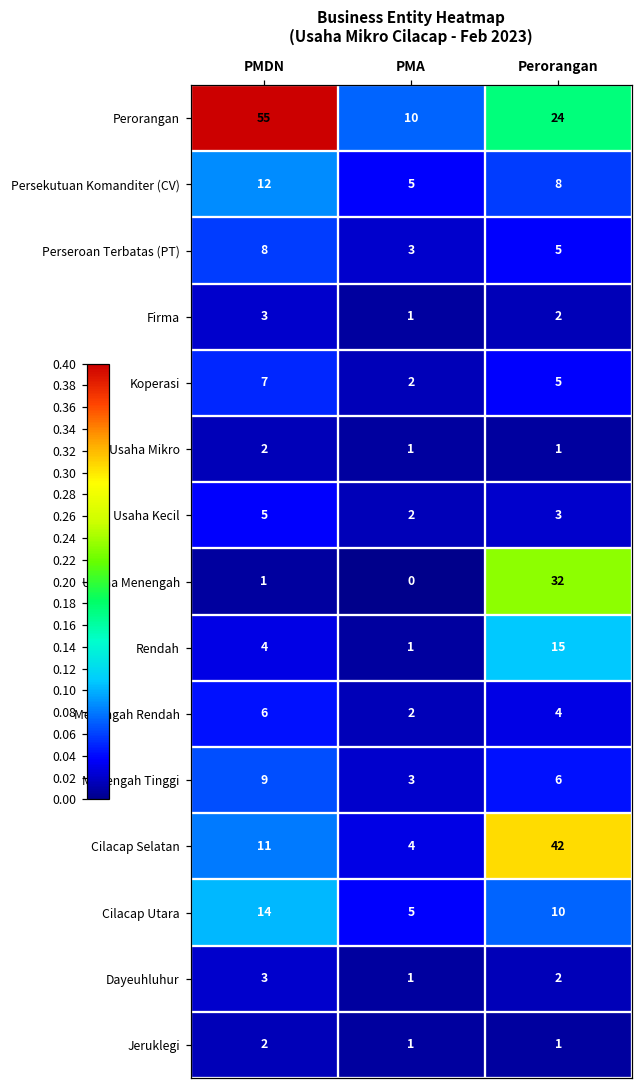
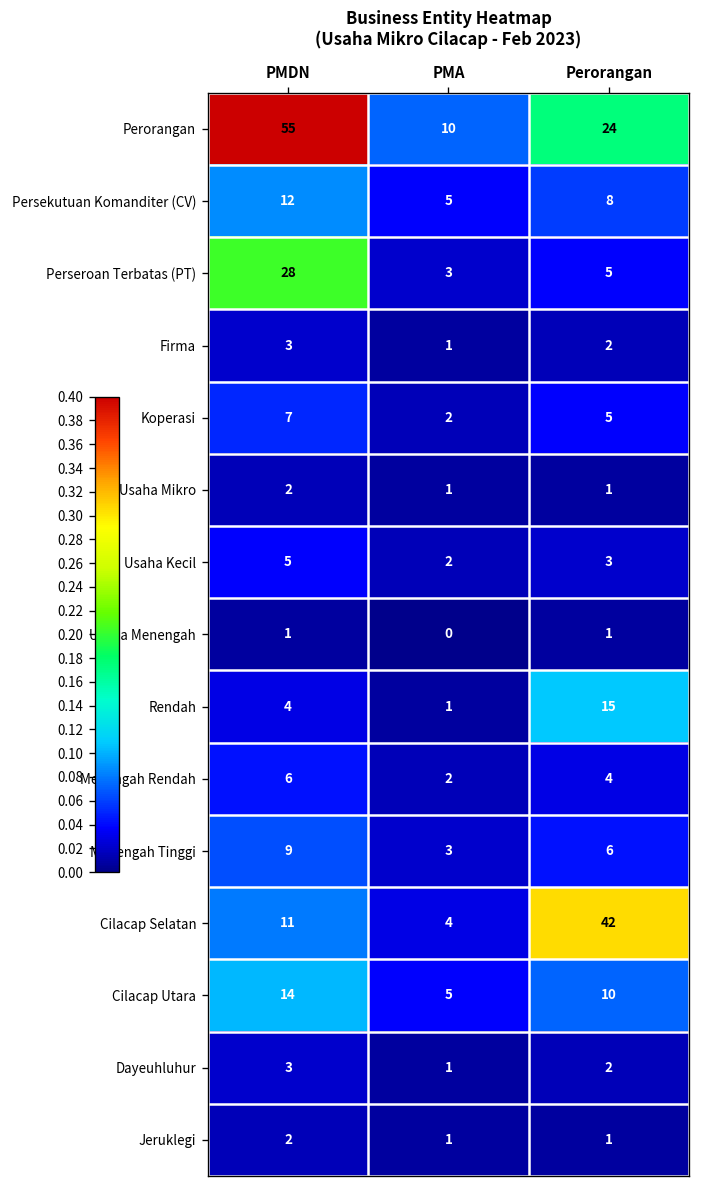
  {
    "Perorangan": {
      "PMDN": 55,
      "PMA": 10,
      "Perorangan": 24
    },
    "Persekutuan Komanditer (CV)": {
      "PMDN": 12,
      "PMA": 5,
      "Perorangan": 8
    },
    "Perseroan Terbatas (PT)": {
-     "PMDN": 8,
+     "PMDN": 28,
      "PMA": 3,
      "Perorangan": 5
    },
    "Firma": {
      "PMDN": 3,
      "PMA": 1,
      "Perorangan": 2
    },
    "Koperasi": {
      "PMDN": 7,
      "PMA": 2,
      "Perorangan": 5
    },
    "Usaha Mikro": {
      "PMDN": 2,
      "PMA": 1,
      "Perorangan": 1
    },
    "Usaha Kecil": {
      "PMDN": 5,
      "PMA": 2,
      "Perorangan": 3
    },
    "Usaha Menengah": {
      "PMDN": 1,
      "PMA": 0,
-     "Perorangan": 32
+     "Perorangan": 1
    },
    "Rendah": {
      "PMDN": 4,
      "PMA": 1,
      "Perorangan": 15
    },
    "Menengah Rendah": {
      "PMDN": 6,
      "PMA": 2,
      "Perorangan": 4
    },
    "Menengah Tinggi": {
      "PMDN": 9,
      "PMA": 3,
      "Perorangan": 6
    },
    "Cilacap Selatan": {
      "PMDN": 11,
      "PMA": 4,
      "Perorangan": 42
    },
    "Cilacap Utara": {
      "PMDN": 14,
      "PMA": 5,
      "Perorangan": 10
    },
    "Dayeuhluhur": {
      "PMDN": 3,
      "PMA": 1,
      "Perorangan": 2
    },
    "Jeruklegi": {
      "PMDN": 2,
      "PMA": 1,
      "Perorangan": 1
    }
  }
